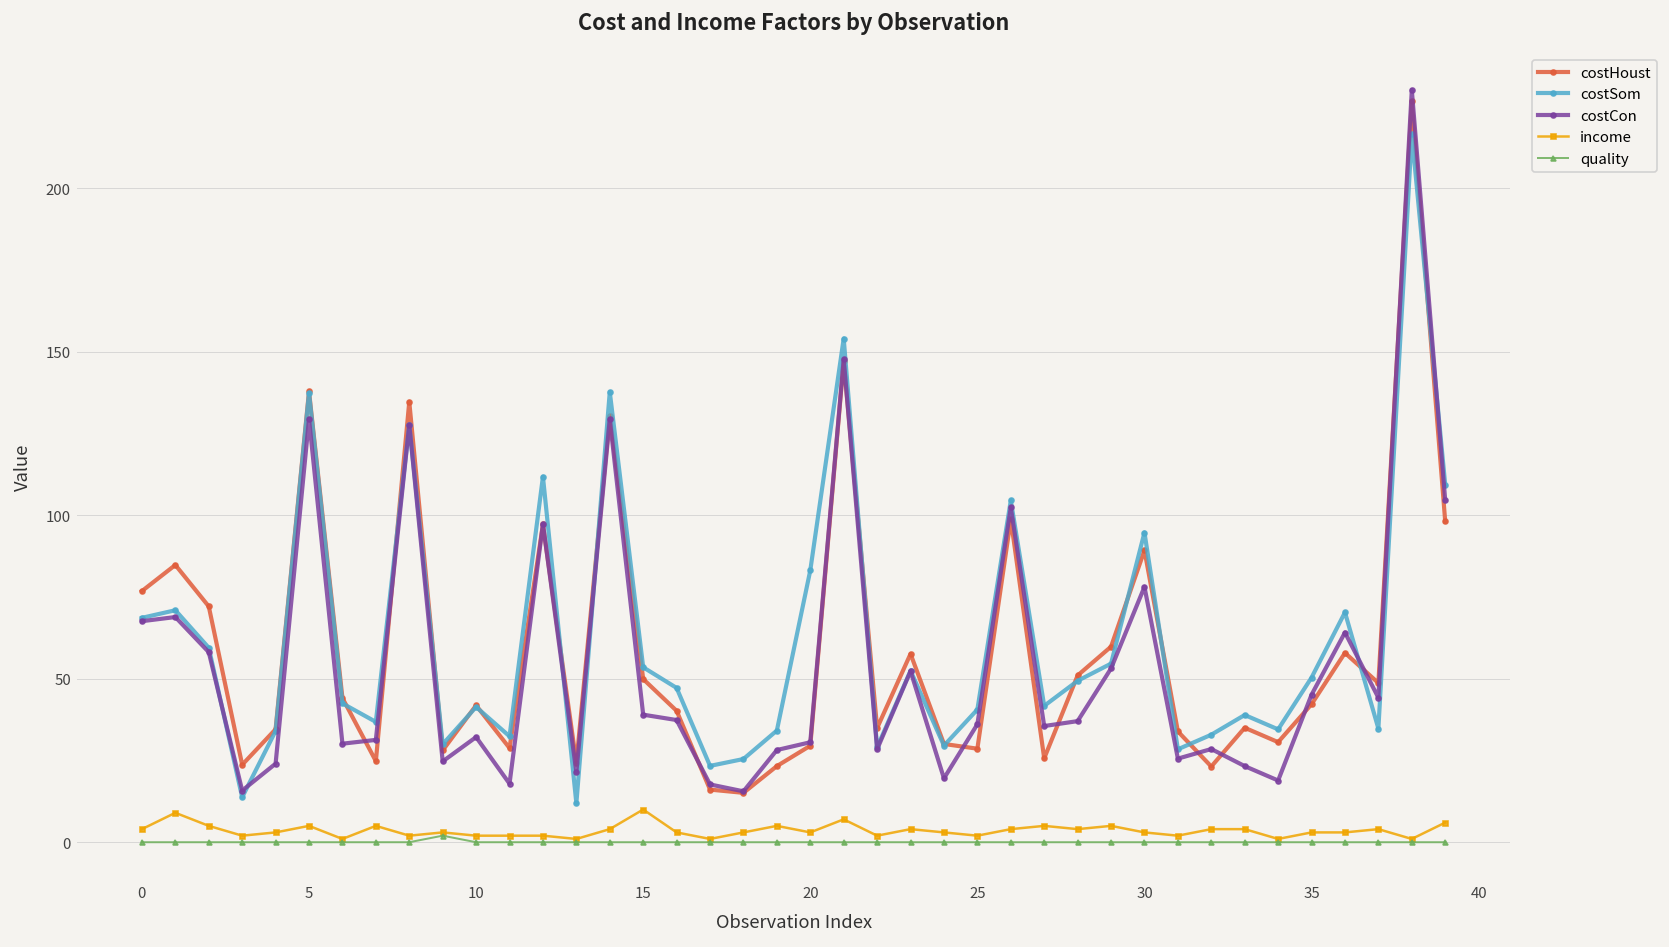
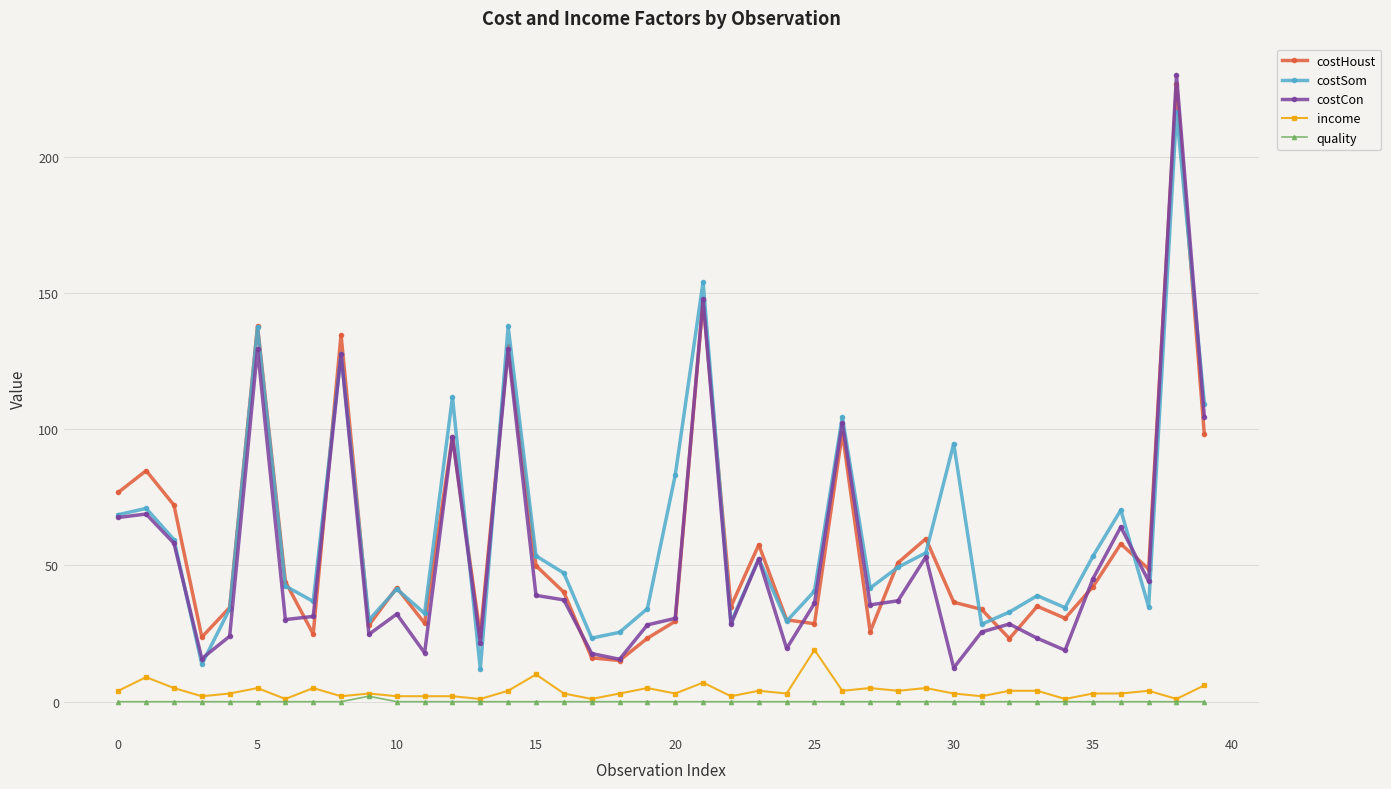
  {
    "costHoust": {
      "0": 77,
      "15": 50,
      "20": 30,
      "25": 29,
-     "30": 89,
+     "30": 36,
      "35": 42
    },
    "costSom": {
      "0": 69,
      "15": 53,
      "20": 83,
      "25": 41,
      "30": 95,
-     "35": 50
+     "35": 53
    },
    "costCon": {
      "0": 68,
      "5": 129,
      "10": 32,
      "15": 39,
      "20": 31,
      "25": 36,
-     "30": 78,
+     "30": 12,
      "35": 45
    },
    "income": {
      "0": 4,
      "5": 5,
      "10": 2,
      "15": 10,
      "20": 3,
-     "25": 2,
+     "25": 19,
      "30": 3,
      "35": 3
    },
    "quality": {
      "0": 0,
      "5": 0,
      "10": 0,
      "15": 0,
      "20": 0,
      "25": 0,
      "30": 0,
      "35": 0
    }
  }
